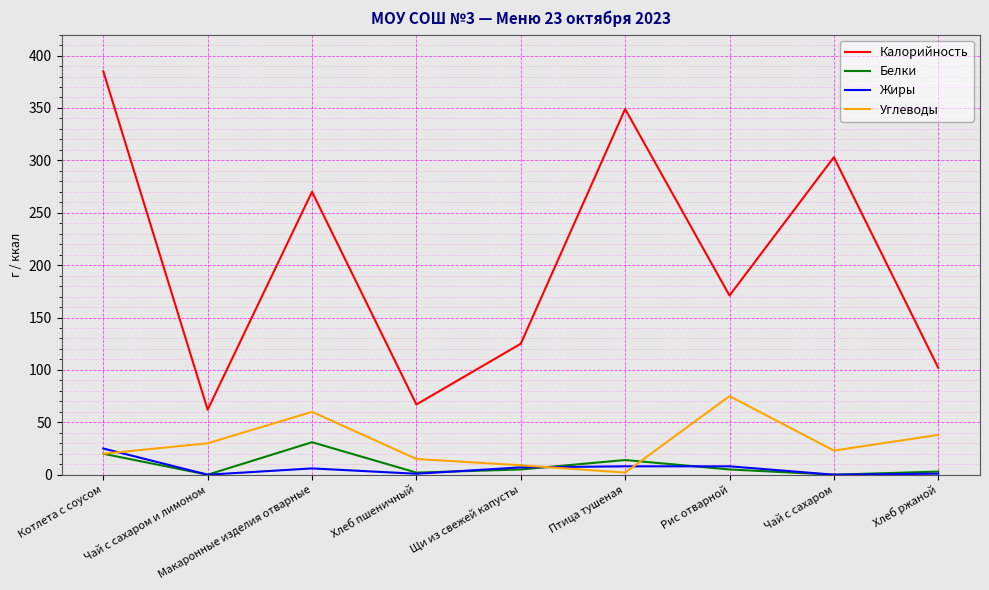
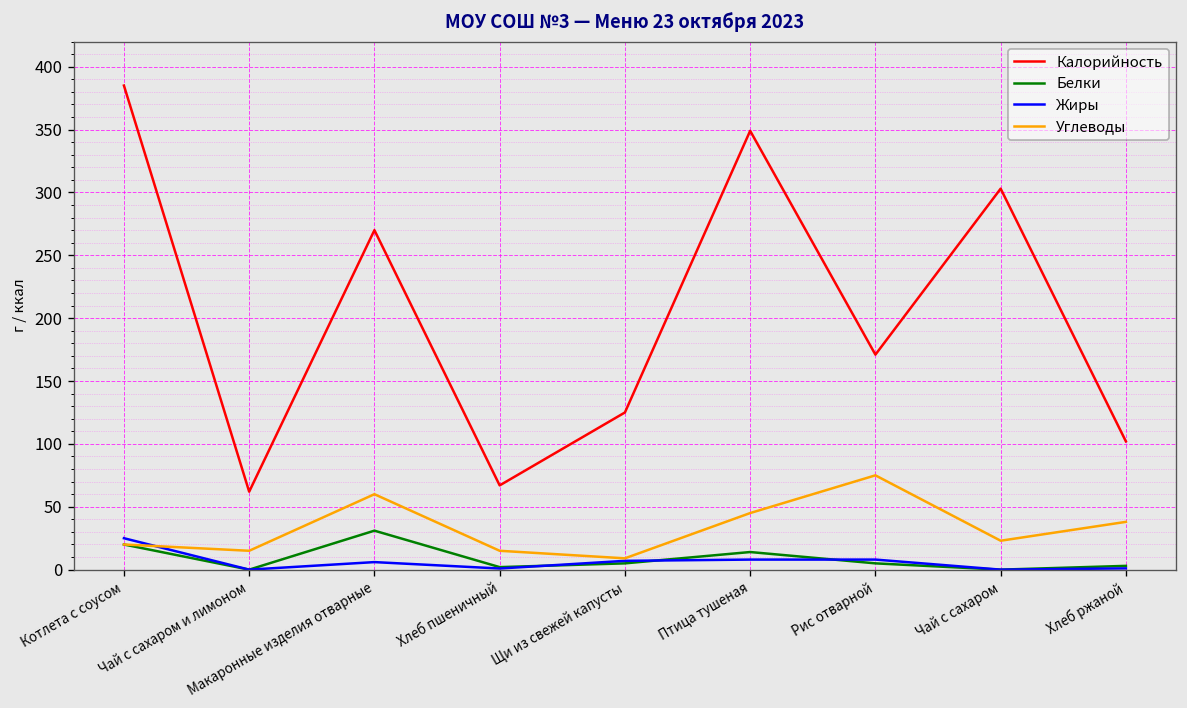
  {
    "Калорийность": {
      "Котлета с соусом": 385,
      "Чай с сахаром и лимоном": 62,
      "Макаронные изделия отварные": 270,
      "Хлеб пшеничный": 67,
      "Щи из свежей капусты": 125,
      "Птица тушеная": 349,
      "Рис отварной": 171,
      "Чай с сахаром": 303,
      "Хлеб ржаной": 102
    },
    "Белки": {
      "Макаронные изделия отварные": 31,
      "Птица тушеная": 14,
      "Рис отварной": 5
    },
    "Жиры": {
      "Котлета с соусом": 25,
      "Макаронные изделия отварные": 6,
      "Птица тушеная": 8,
      "Рис отварной": 8
    },
    "Углеводы": {
-     "Чай с сахаром и лимоном": 30,
+     "Чай с сахаром и лимоном": 15,
      "Макаронные изделия отварные": 60,
      "Хлеб пшеничный": 15,
-     "Птица тушеная": 2,
+     "Птица тушеная": 45,
      "Рис отварной": 75,
      "Чай с сахаром": 23,
      "Хлеб ржаной": 38
    }
  }
